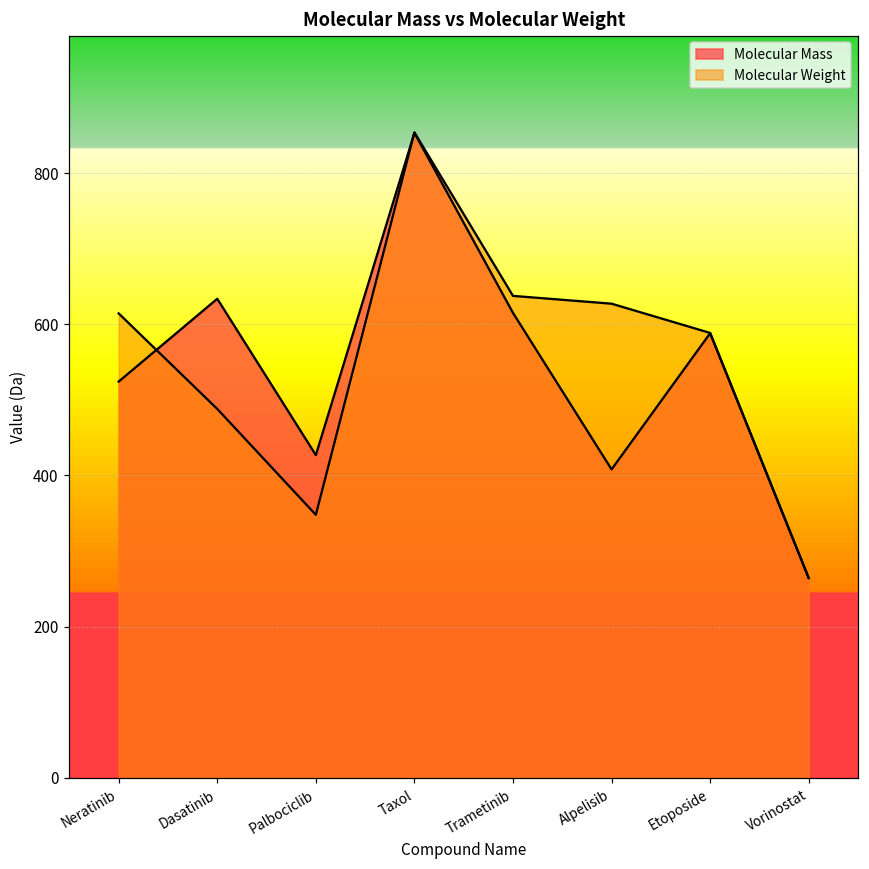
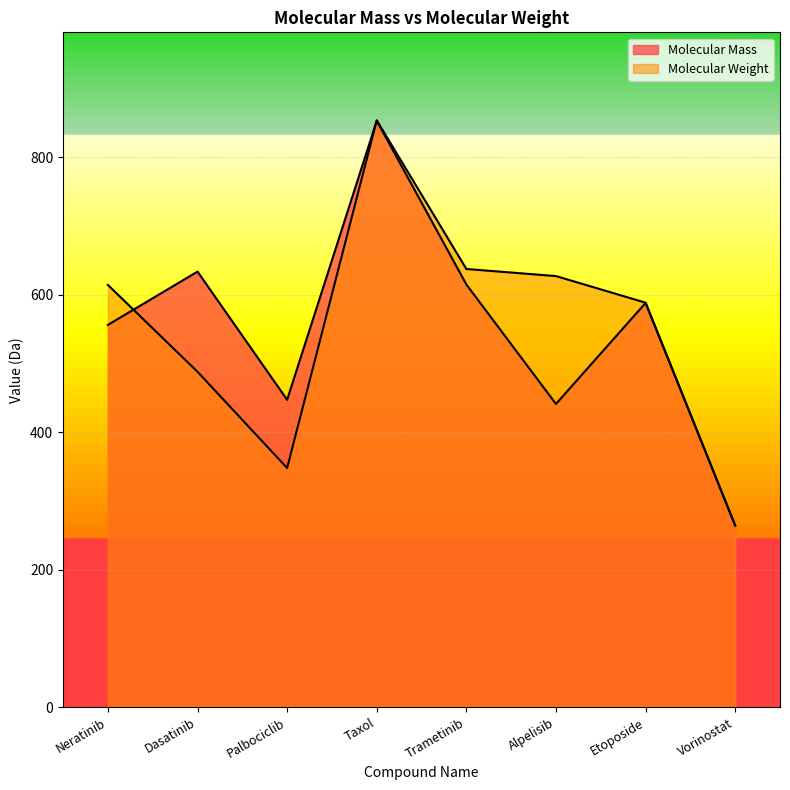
  {
    "Molecular Mass": {
-     "Neratinib": 520,
+     "Neratinib": 560,
      "Dasatinib": 630,
-     "Palbociclib": 430,
+     "Palbociclib": 450,
      "Trametinib": 620,
-     "Alpelisib": 410
+     "Alpelisib": 440
    },
    "Molecular Weight": {
      "Neratinib": 610,
      "Dasatinib": 490,
      "Palbociclib": 350,
      "Trametinib": 640,
      "Alpelisib": 630
    }
  }
